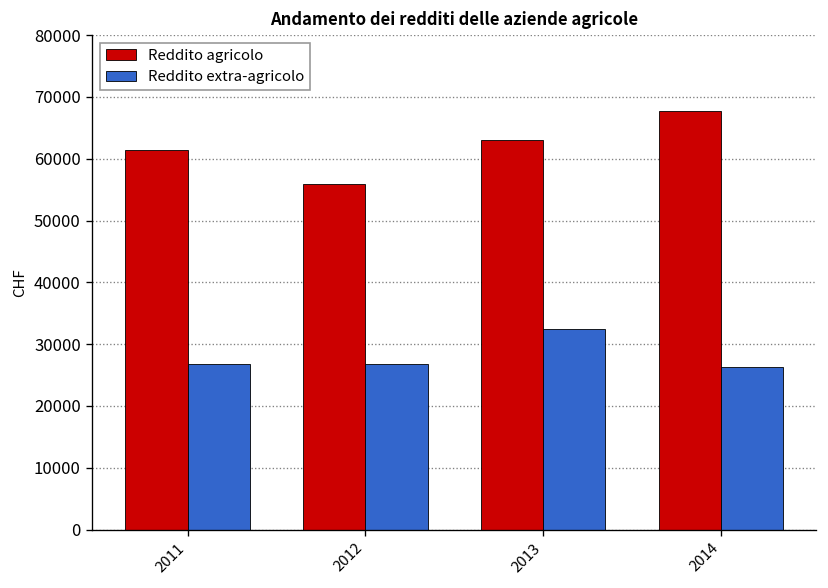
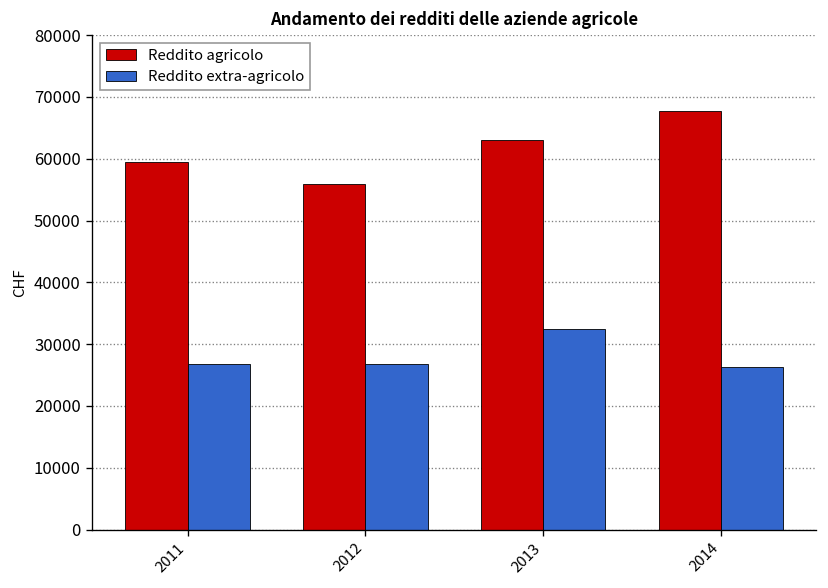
  {
    "Reddito agricolo": {
-     "2011": 61000,
+     "2011": 59000,
      "2012": 56000,
      "2013": 63000,
      "2014": 68000
    },
    "Reddito extra-agricolo": {
      "2011": 27000,
      "2012": 27000,
      "2013": 33000,
      "2014": 26000
    }
  }
